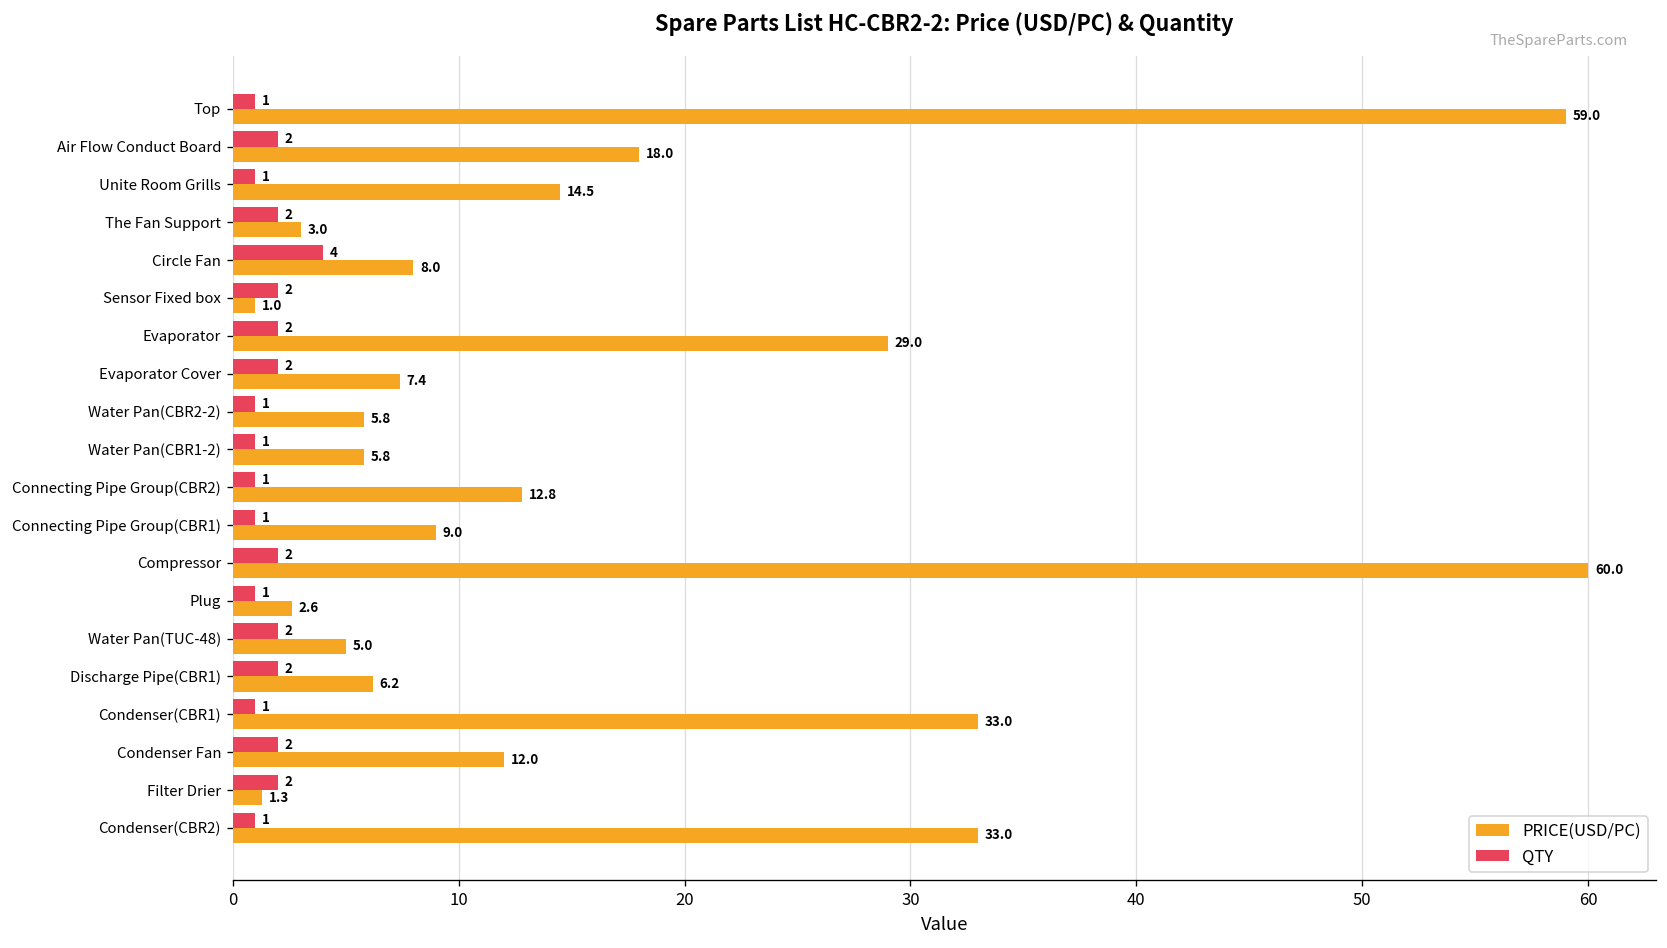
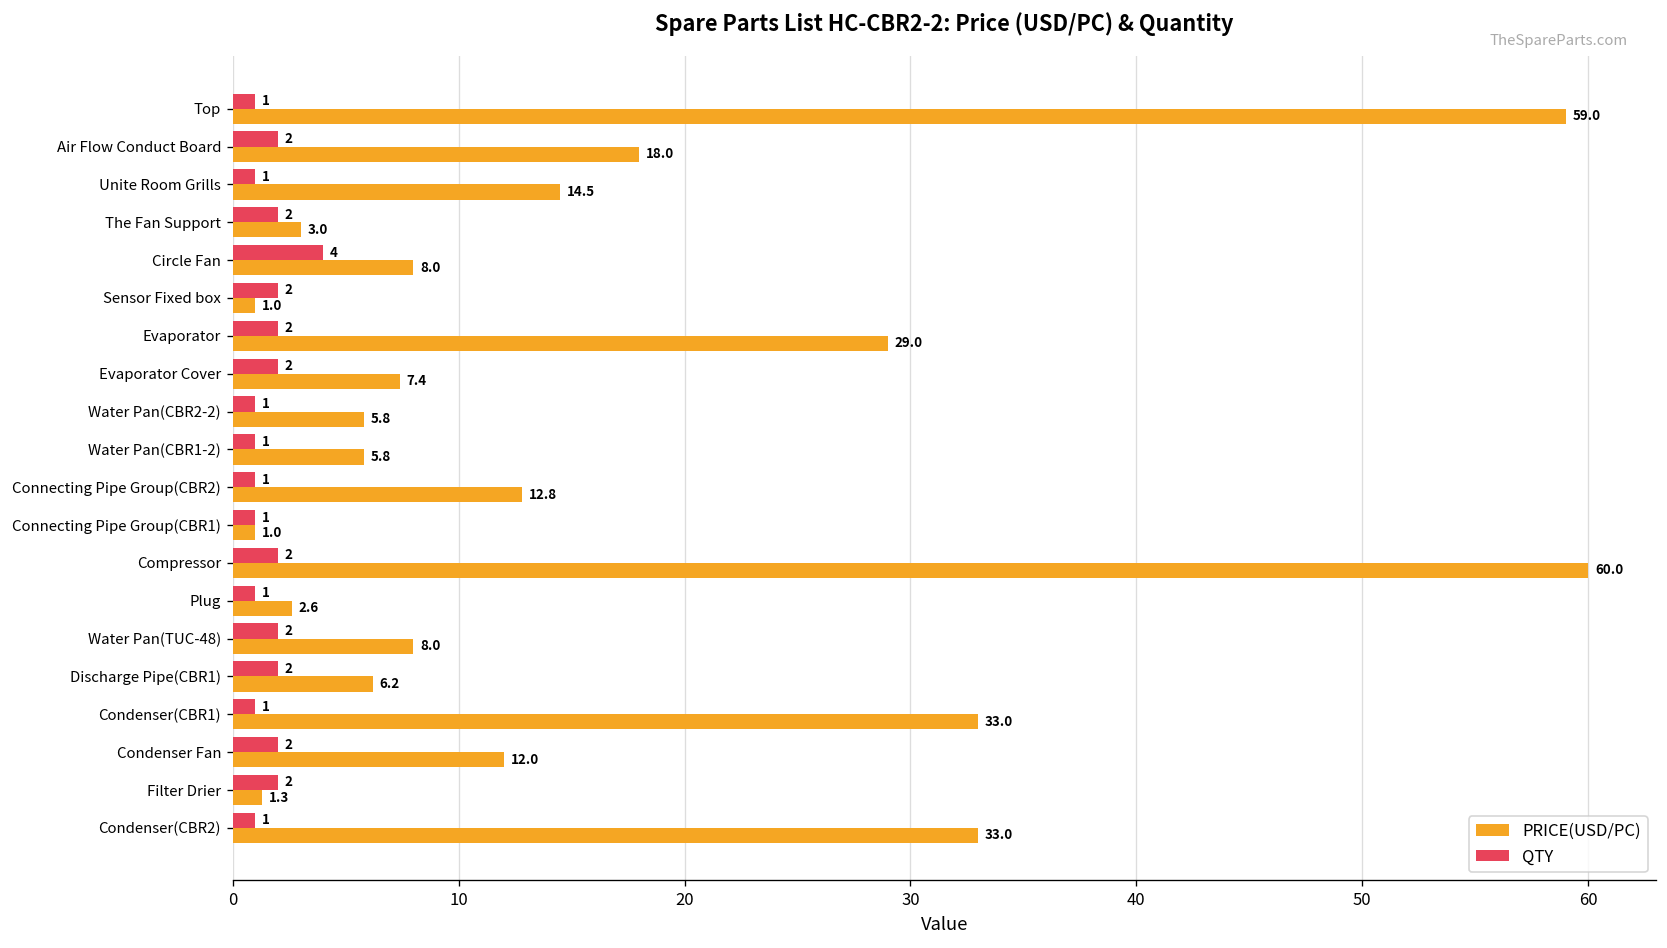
  {
    "PRICE(USD/PC)": {
      "Top": 59.0,
      "Air Flow Conduct Board": 18.0,
      "Unite Room Grills": 14.5,
      "The Fan Support": 3.0,
      "Circle Fan": 8.0,
      "Sensor Fixed box": 1.0,
      "Evaporator": 29.0,
      "Evaporator Cover": 7.4,
      "Water Pan(CBR2-2)": 5.8,
      "Water Pan(CBR1-2)": 5.8,
      "Connecting Pipe Group(CBR2)": 12.8,
-     "Connecting Pipe Group(CBR1)": 9.0,
+     "Connecting Pipe Group(CBR1)": 1.0,
      "Compressor": 60.0,
      "Plug": 2.6,
-     "Water Pan(TUC-48)": 5.0,
+     "Water Pan(TUC-48)": 8.0,
      "Discharge Pipe(CBR1)": 6.2,
      "Condenser(CBR1)": 33.0,
      "Condenser Fan": 12.0,
      "Filter Drier": 1.3,
      "Condenser(CBR2)": 33.0
    },
    "QTY": {
      "Top": 1,
      "Air Flow Conduct Board": 2,
      "Unite Room Grills": 1,
      "The Fan Support": 2,
      "Circle Fan": 4,
      "Sensor Fixed box": 2,
      "Evaporator": 2,
      "Evaporator Cover": 2,
      "Water Pan(CBR2-2)": 1,
      "Water Pan(CBR1-2)": 1,
      "Connecting Pipe Group(CBR2)": 1,
      "Connecting Pipe Group(CBR1)": 1,
      "Compressor": 2,
      "Plug": 1,
      "Water Pan(TUC-48)": 2,
      "Discharge Pipe(CBR1)": 2,
      "Condenser(CBR1)": 1,
      "Condenser Fan": 2,
      "Filter Drier": 2,
      "Condenser(CBR2)": 1
    }
  }
